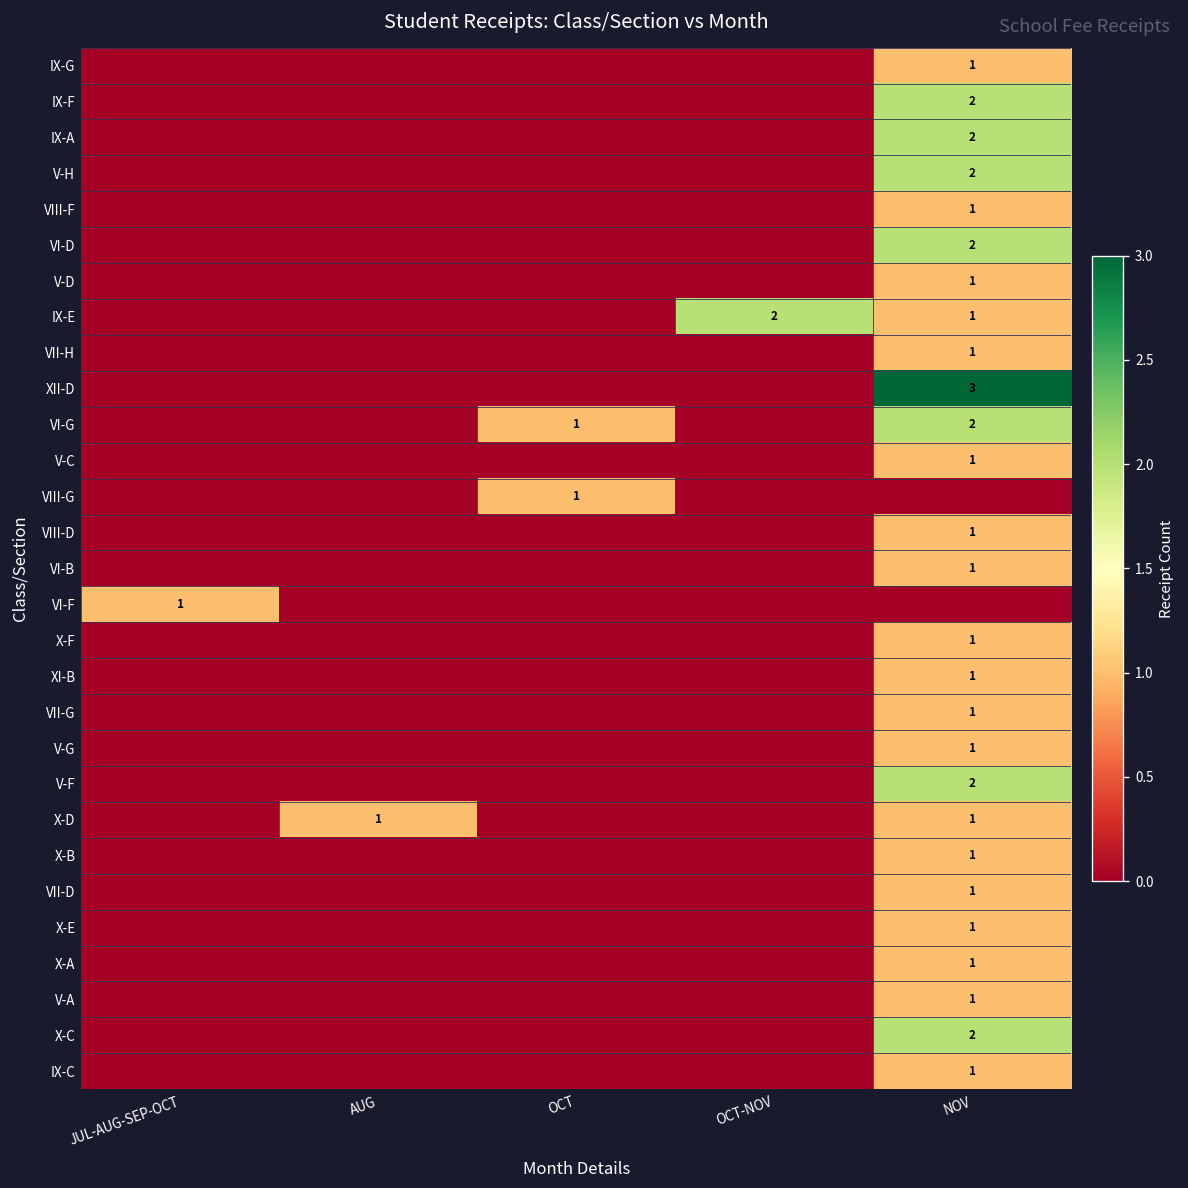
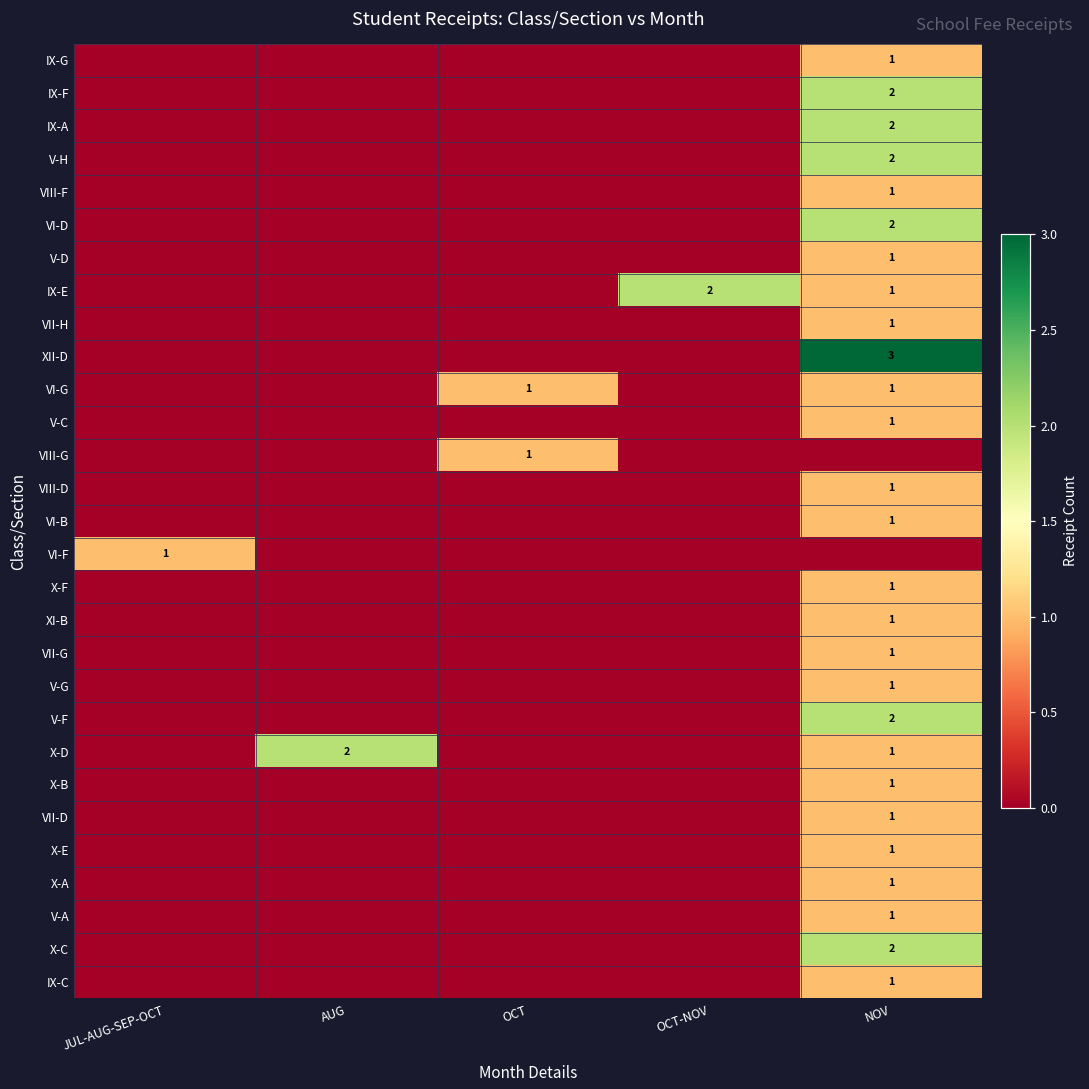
  {
    "IX-G": {
      "NOV": 1
    },
    "IX-F": {
      "NOV": 2
    },
    "IX-A": {
      "NOV": 2
    },
    "V-H": {
      "NOV": 2
    },
    "VIII-F": {
      "NOV": 1
    },
    "VI-D": {
      "NOV": 2
    },
    "V-D": {
      "NOV": 1
    },
    "IX-E": {
      "OCT-NOV": 2,
      "NOV": 1
    },
    "VII-H": {
      "NOV": 1
    },
    "XII-D": {
      "NOV": 3
    },
    "VI-G": {
      "OCT": 1,
-     "NOV": 2
+     "NOV": 1
    },
    "V-C": {
      "NOV": 1
    },
    "VIII-G": {
      "OCT": 1
    },
    "VIII-D": {
      "NOV": 1
    },
    "VI-B": {
      "NOV": 1
    },
    "VI-F": {
      "JUL-AUG-SEP-OCT": 1
    },
    "X-F": {
      "NOV": 1
    },
    "XI-B": {
      "NOV": 1
    },
    "VII-G": {
      "NOV": 1
    },
    "V-G": {
      "NOV": 1
    },
    "V-F": {
      "NOV": 2
    },
    "X-D": {
-     "AUG": 1,
+     "AUG": 2,
      "NOV": 1
    },
    "X-B": {
      "NOV": 1
    },
    "VII-D": {
      "NOV": 1
    },
    "X-E": {
      "NOV": 1
    },
    "X-A": {
      "NOV": 1
    },
    "V-A": {
      "NOV": 1
    },
    "X-C": {
      "NOV": 2
    },
    "IX-C": {
      "NOV": 1
    }
  }
